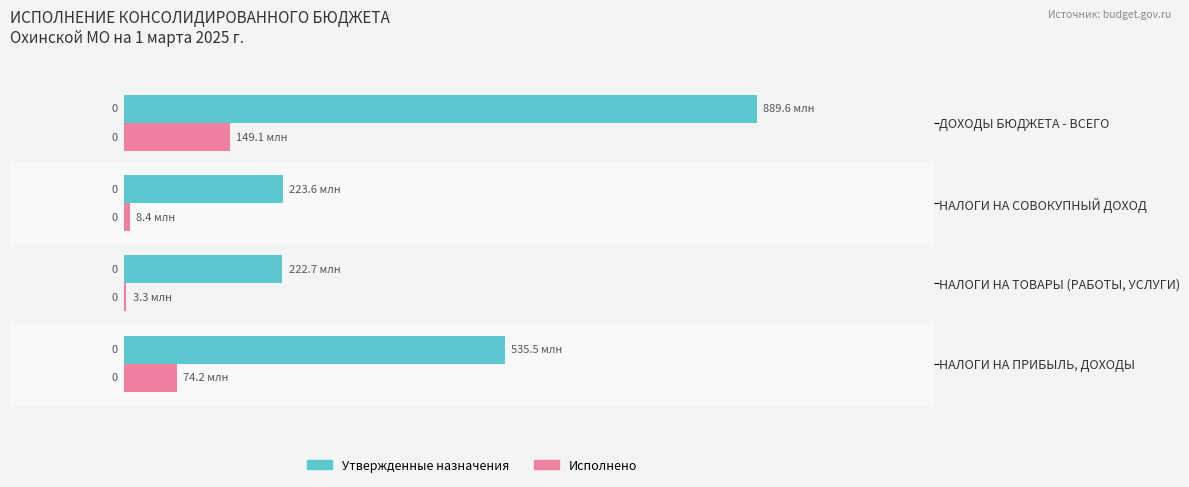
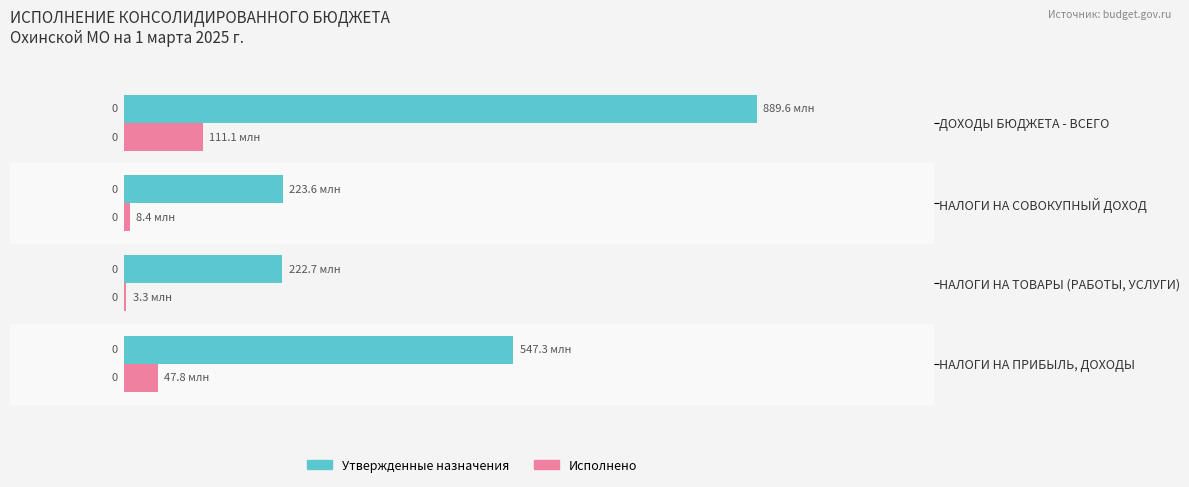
  {
    "Утвержденные назначения": {
-     "НАЛОГИ НА ПРИБЫЛЬ, ДОХОДЫ": 535.5
+     "НАЛОГИ НА ПРИБЫЛЬ, ДОХОДЫ": 547.3
    },
    "Исполнено": {
-     "ДОХОДЫ БЮДЖЕТА - ВСЕГО": 149.1,
-     "НАЛОГИ НА ПРИБЫЛЬ, ДОХОДЫ": 74.2
+     "ДОХОДЫ БЮДЖЕТА - ВСЕГО": 111.1,
+     "НАЛОГИ НА ПРИБЫЛЬ, ДОХОДЫ": 47.8
    }
  }
